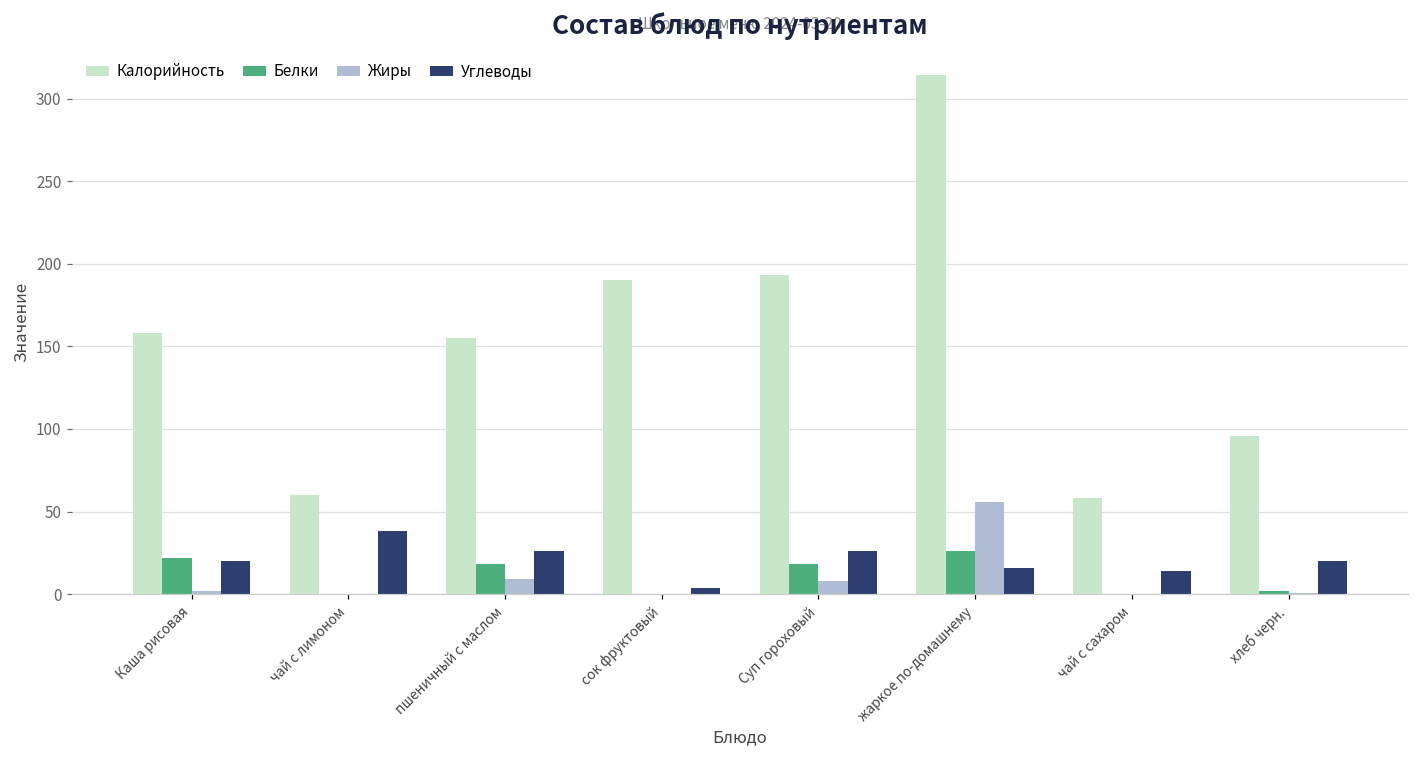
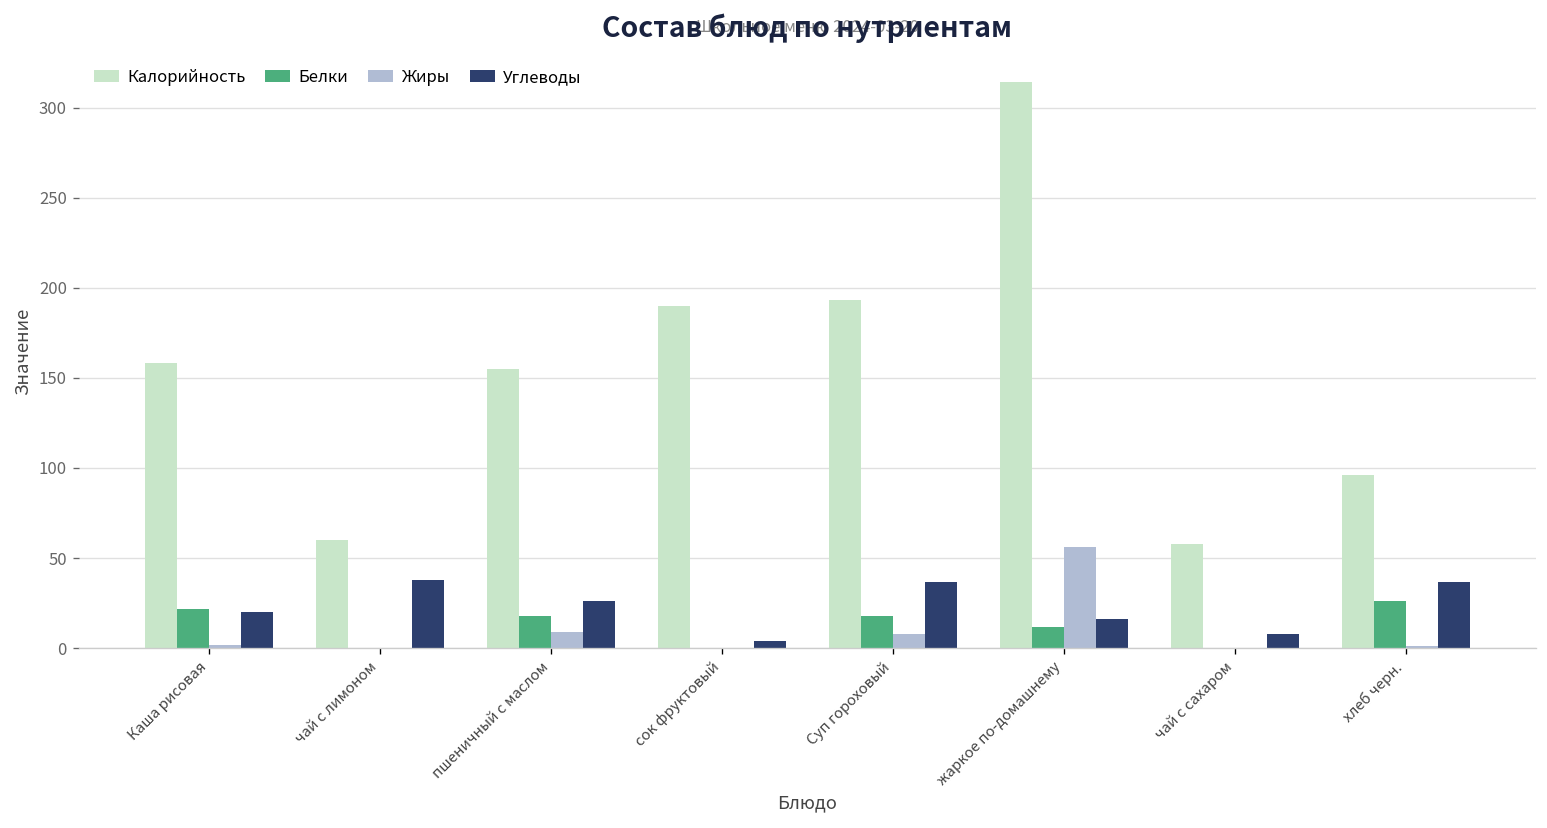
  {
    "Белки": {
      "Каша рисовая": 22,
      "чай с лимоном": 0,
      "пшеничный с маслом": 18,
      "сок фруктовый": 0,
      "Суп гороховый": 18,
-     "жаркое по-домашнему": 26,
+     "жаркое по-домашнему": 12,
      "чай с сахаром": 0,
-     "хлеб черн.": 2
+     "хлеб черн.": 26
    },
    "Углеводы": {
      "Каша рисовая": 20,
      "чай с лимоном": 38,
      "пшеничный с маслом": 26,
      "сок фруктовый": 4,
-     "Суп гороховый": 26,
+     "Суп гороховый": 37,
      "жаркое по-домашнему": 16,
-     "чай с сахаром": 14,
-     "хлеб черн.": 20
+     "чай с сахаром": 8,
+     "хлеб черн.": 37
    }
  }
